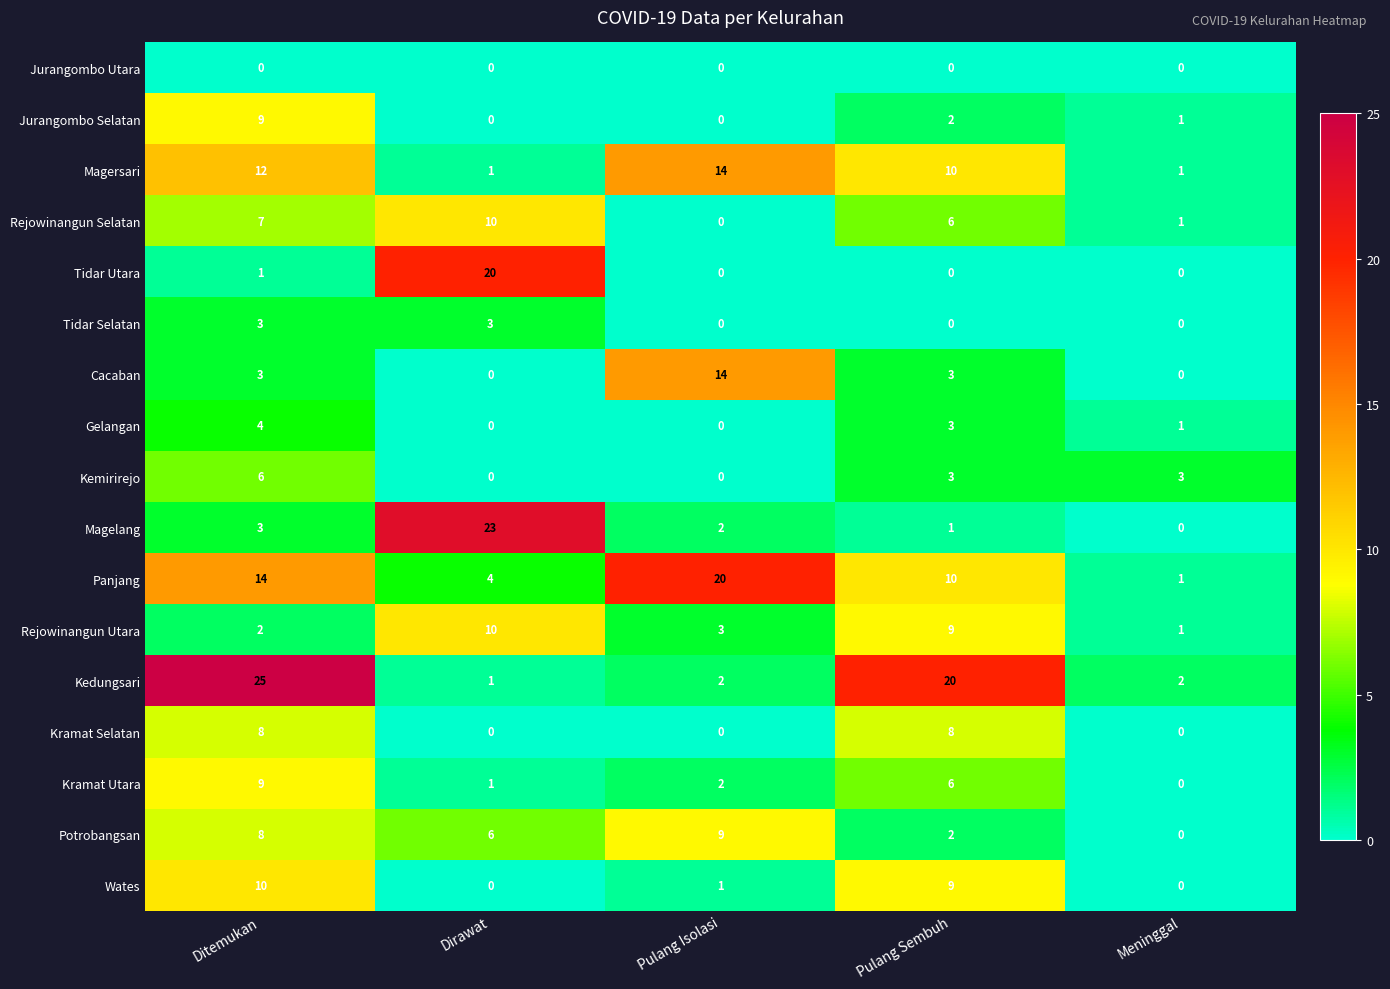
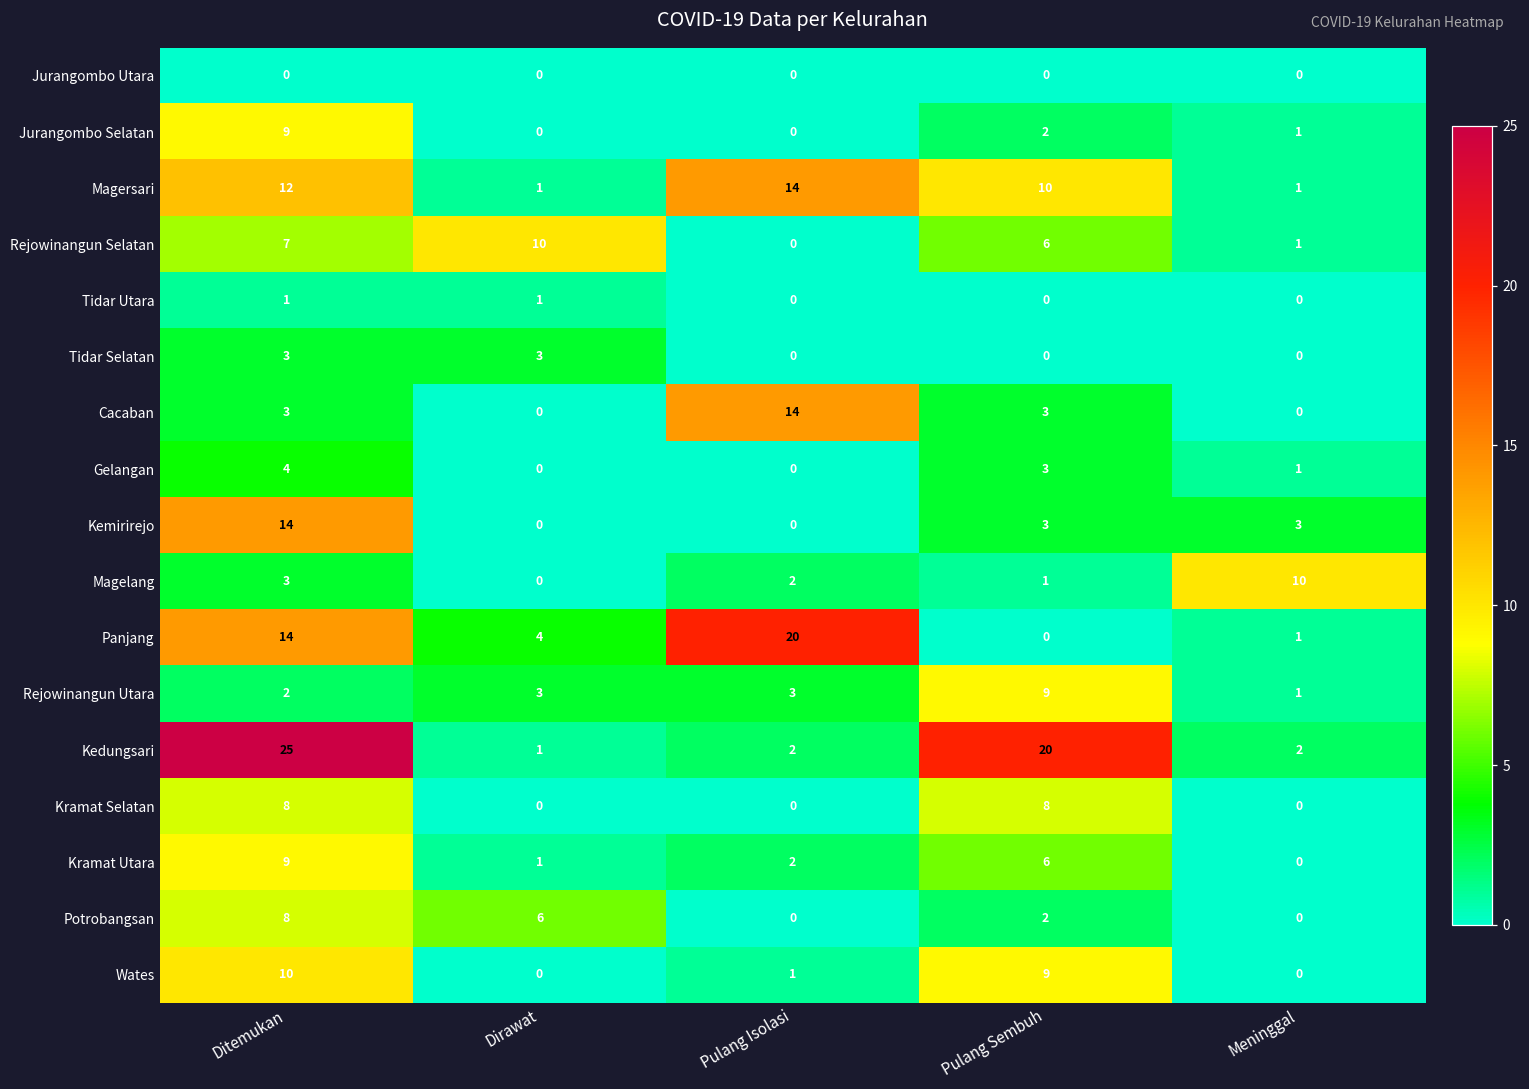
  {
    "Jurangombo Utara": {
      "Ditemukan": 0,
      "Dirawat": 0,
      "Pulang Isolasi": 0,
      "Pulang Sembuh": 0,
      "Meninggal": 0
    },
    "Jurangombo Selatan": {
      "Ditemukan": 9,
      "Dirawat": 0,
      "Pulang Isolasi": 0,
      "Pulang Sembuh": 2,
      "Meninggal": 1
    },
    "Magersari": {
      "Ditemukan": 12,
      "Dirawat": 1,
      "Pulang Isolasi": 14,
      "Pulang Sembuh": 10,
      "Meninggal": 1
    },
    "Rejowinangun Selatan": {
      "Ditemukan": 7,
      "Dirawat": 10,
      "Pulang Isolasi": 0,
      "Pulang Sembuh": 6,
      "Meninggal": 1
    },
    "Tidar Utara": {
      "Ditemukan": 1,
-     "Dirawat": 20,
+     "Dirawat": 1,
      "Pulang Isolasi": 0,
      "Pulang Sembuh": 0,
      "Meninggal": 0
    },
    "Tidar Selatan": {
      "Ditemukan": 3,
      "Dirawat": 3,
      "Pulang Isolasi": 0,
      "Pulang Sembuh": 0,
      "Meninggal": 0
    },
    "Cacaban": {
      "Ditemukan": 3,
      "Dirawat": 0,
      "Pulang Isolasi": 14,
      "Pulang Sembuh": 3,
      "Meninggal": 0
    },
    "Gelangan": {
      "Ditemukan": 4,
      "Dirawat": 0,
      "Pulang Isolasi": 0,
      "Pulang Sembuh": 3,
      "Meninggal": 1
    },
    "Kemirirejo": {
-     "Ditemukan": 6,
+     "Ditemukan": 14,
      "Dirawat": 0,
      "Pulang Isolasi": 0,
      "Pulang Sembuh": 3,
      "Meninggal": 3
    },
    "Magelang": {
      "Ditemukan": 3,
-     "Dirawat": 23,
+     "Dirawat": 0,
      "Pulang Isolasi": 2,
      "Pulang Sembuh": 1,
-     "Meninggal": 0
+     "Meninggal": 10
    },
    "Panjang": {
      "Ditemukan": 14,
      "Dirawat": 4,
      "Pulang Isolasi": 20,
-     "Pulang Sembuh": 10,
+     "Pulang Sembuh": 0,
      "Meninggal": 1
    },
    "Rejowinangun Utara": {
      "Ditemukan": 2,
-     "Dirawat": 10,
+     "Dirawat": 3,
      "Pulang Isolasi": 3,
      "Pulang Sembuh": 9,
      "Meninggal": 1
    },
    "Kedungsari": {
      "Ditemukan": 25,
      "Dirawat": 1,
      "Pulang Isolasi": 2,
      "Pulang Sembuh": 20,
      "Meninggal": 2
    },
    "Kramat Selatan": {
      "Ditemukan": 8,
      "Dirawat": 0,
      "Pulang Isolasi": 0,
      "Pulang Sembuh": 8,
      "Meninggal": 0
    },
    "Kramat Utara": {
      "Ditemukan": 9,
      "Dirawat": 1,
      "Pulang Isolasi": 2,
      "Pulang Sembuh": 6,
      "Meninggal": 0
    },
    "Potrobangsan": {
      "Ditemukan": 8,
      "Dirawat": 6,
-     "Pulang Isolasi": 9,
+     "Pulang Isolasi": 0,
      "Pulang Sembuh": 2,
      "Meninggal": 0
    },
    "Wates": {
      "Ditemukan": 10,
      "Dirawat": 0,
      "Pulang Isolasi": 1,
      "Pulang Sembuh": 9,
      "Meninggal": 0
    }
  }
